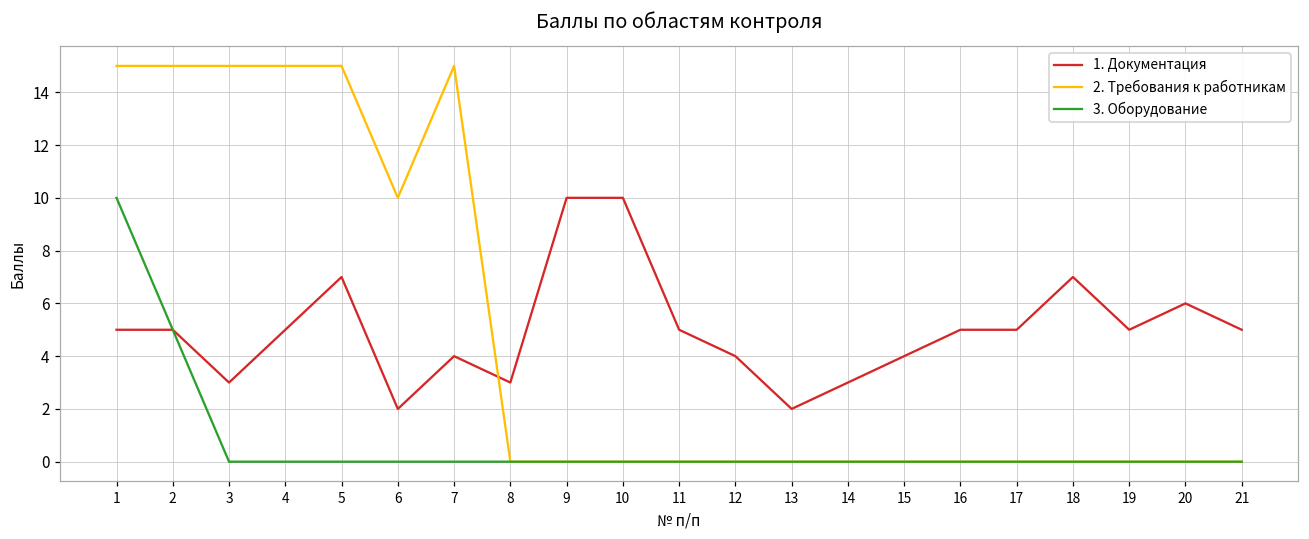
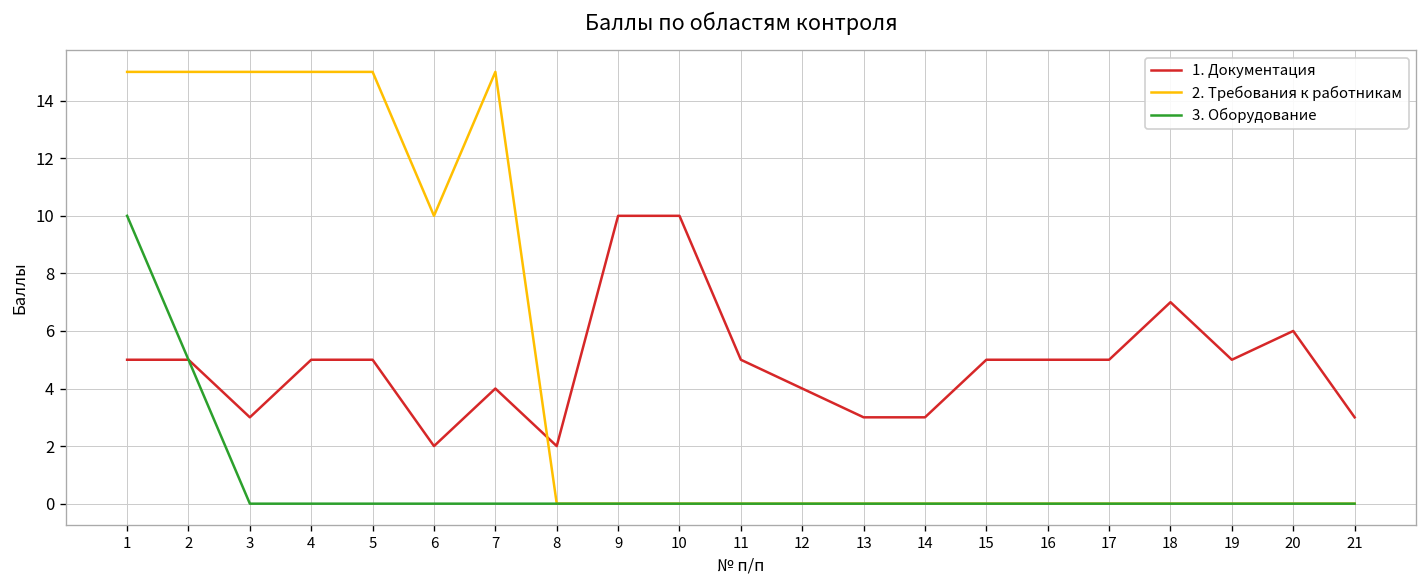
  {
    "1. Документация": {
      "1": 5,
      "3": 3,
      "4": 5,
-     "5": 7,
+     "5": 5,
      "6": 2,
      "7": 4,
-     "8": 3,
+     "8": 2,
      "9": 10,
      "10": 10,
      "11": 5,
      "12": 4,
-     "13": 2,
+     "13": 3,
      "14": 3,
-     "15": 4,
+     "15": 5,
      "16": 5,
      "17": 5,
      "18": 7,
      "19": 5,
      "20": 6,
-     "21": 5
+     "21": 3
    },
    "2. Требования к работникам": {
      "1": 15,
      "2": 15,
      "3": 15,
      "4": 15,
      "5": 15,
      "6": 10,
      "7": 15
    },
    "3. Оборудование": {
      "1": 10,
      "3": 0,
      "4": 0,
      "5": 0,
      "6": 0,
      "7": 0
    }
  }
